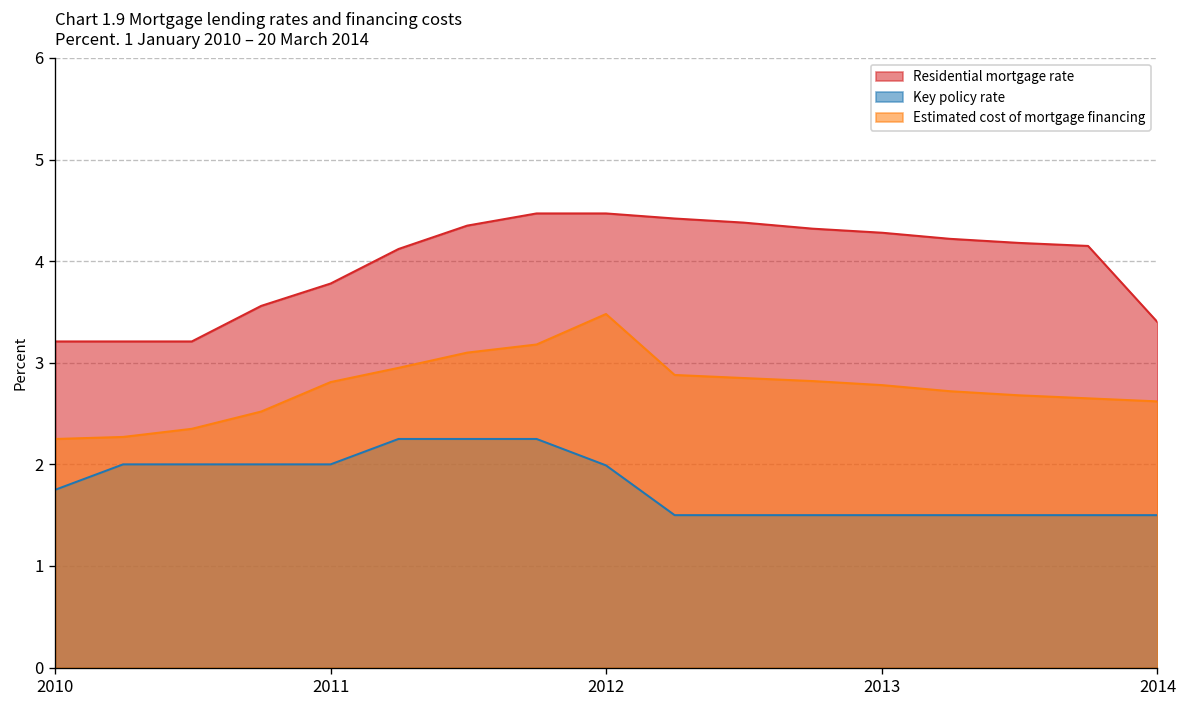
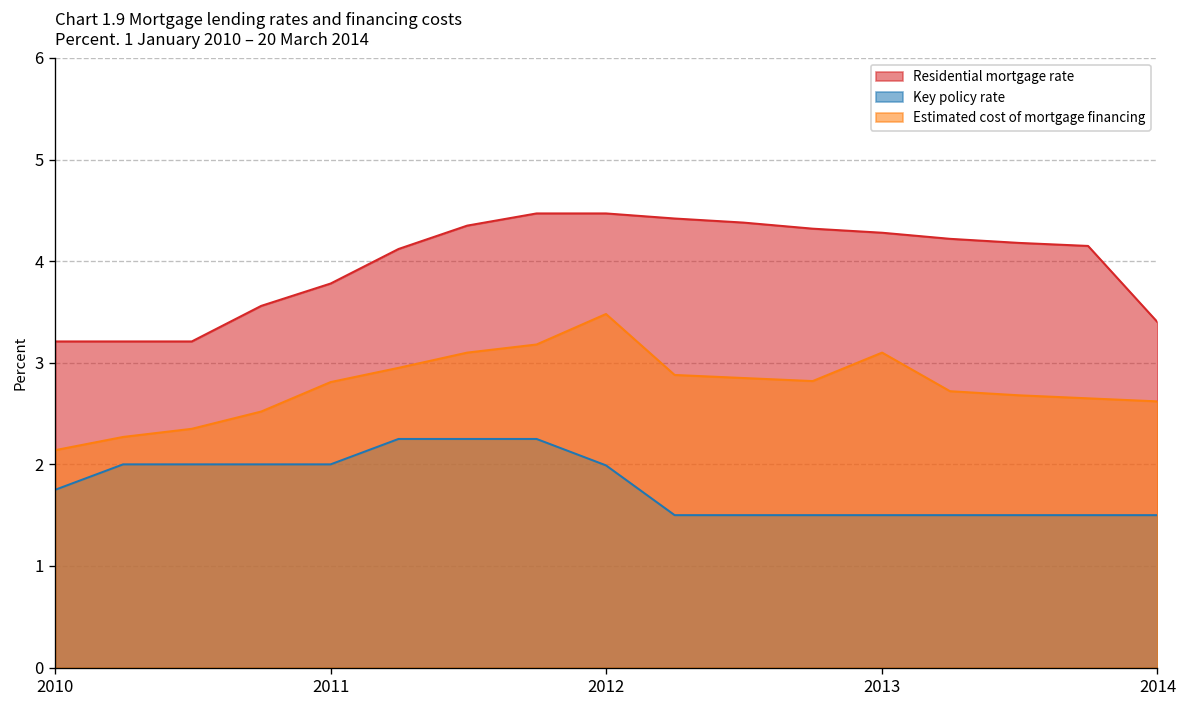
  {
    "Residential mortgage rate": {
      "2010": 3.2,
      "2011": 3.8,
      "2012": 4.5,
      "2013": 4.3,
      "2014": 3.4
    },
    "Key policy rate": {
      "2010": 1.8,
      "2011": 2.0,
      "2012": 2.0,
      "2013": 1.5,
      "2014": 1.5
    },
    "Estimated cost of mortgage financing": {
-     "2010": 2.3,
+     "2010": 2.1,
      "2011": 2.8,
      "2012": 3.5,
-     "2013": 2.8,
+     "2013": 3.1,
      "2014": 2.6
    }
  }
